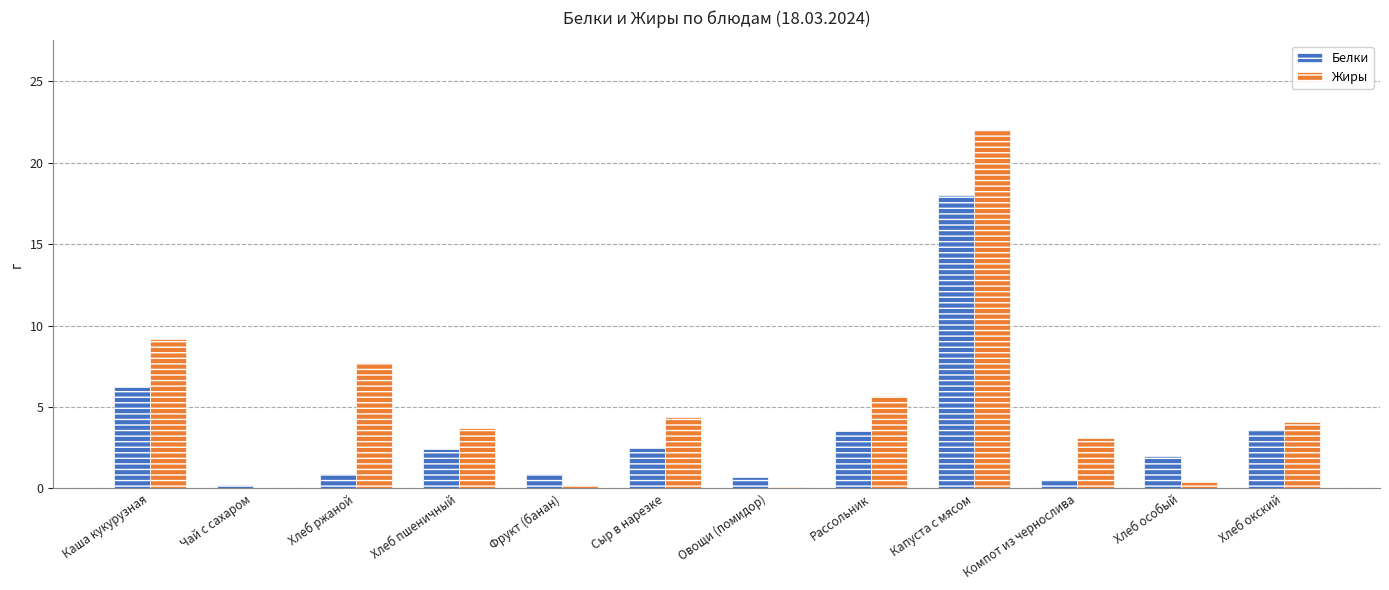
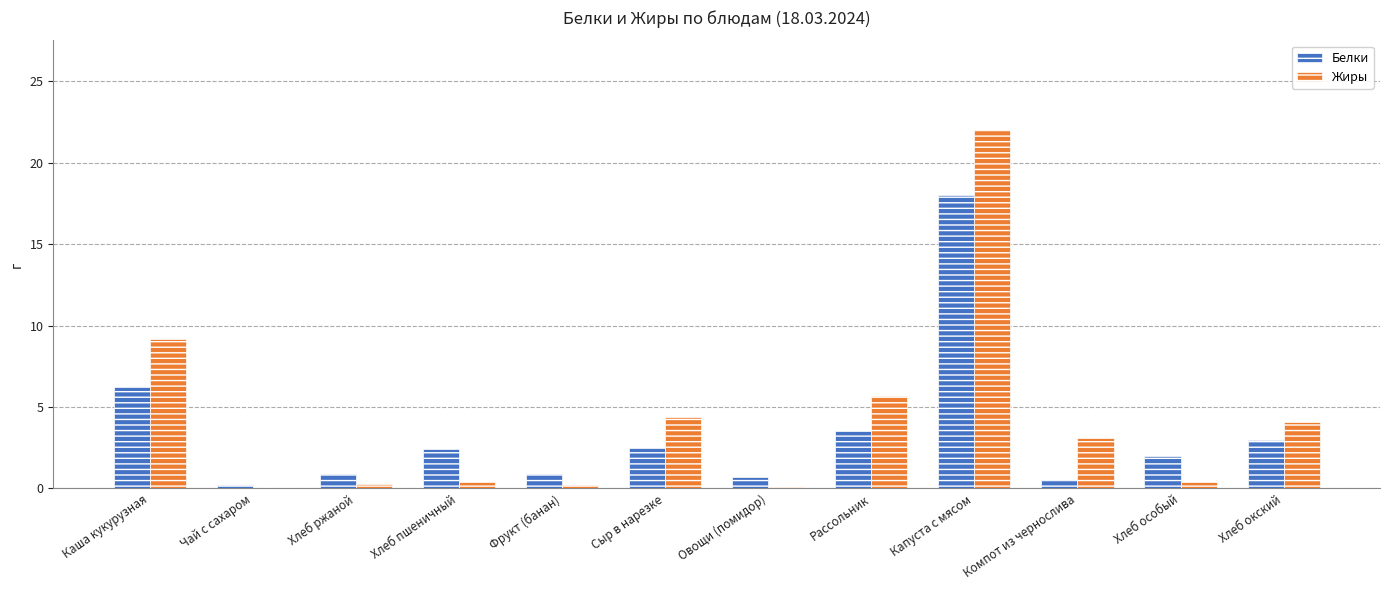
  {
    "Белки": {
      "Каша кукурузная": 6.2,
      "Чай с сахаром": 0.2,
      "Хлеб ржаной": 0.9,
      "Хлеб пшеничный": 2.4,
      "Фрукт (банан)": 0.9,
      "Сыр в нарезке": 2.5,
      "Овощи (помидор)": 0.7,
      "Рассольник": 3.5,
      "Капуста с мясом": 18.0,
      "Компот из чернослива": 0.5,
      "Хлеб особый": 2.0,
-     "Хлеб окский": 3.6
+     "Хлеб окский": 3.0
    },
    "Жиры": {
      "Каша кукурузная": 9.2,
      "Чай с сахаром": 0.0,
-     "Хлеб ржаной": 7.7,
-     "Хлеб пшеничный": 3.7,
+     "Хлеб ржаной": 0.3,
+     "Хлеб пшеничный": 0.4,
      "Фрукт (банан)": 0.2,
      "Сыр в нарезке": 4.4,
      "Рассольник": 5.7,
      "Капуста с мясом": 22.0,
      "Компот из чернослива": 3.1,
      "Хлеб особый": 0.4,
      "Хлеб окский": 4.1
    }
  }
